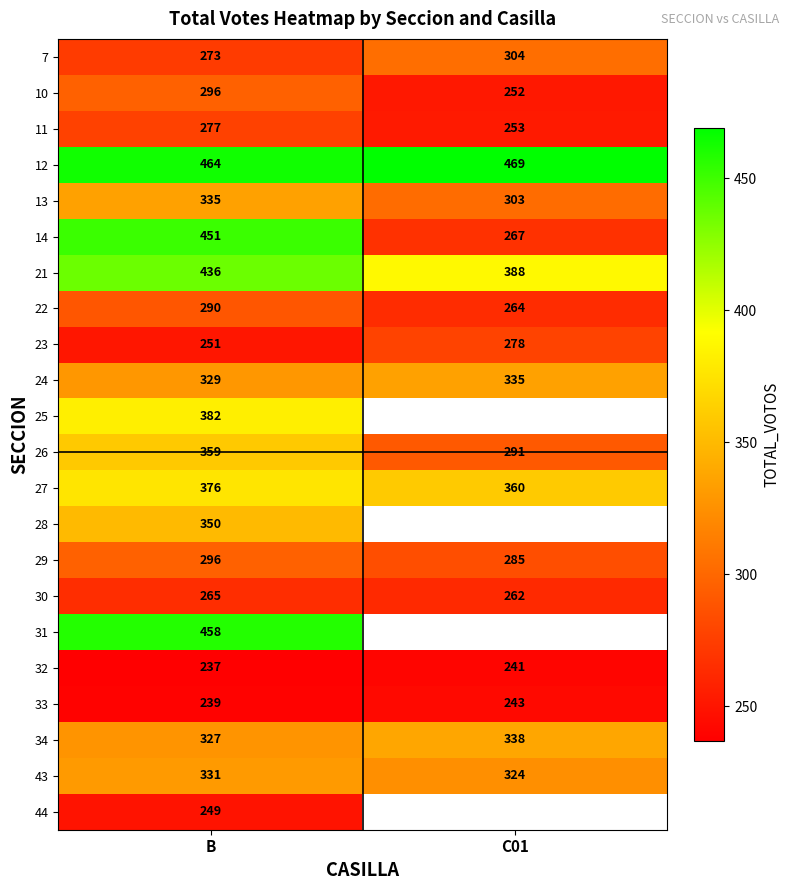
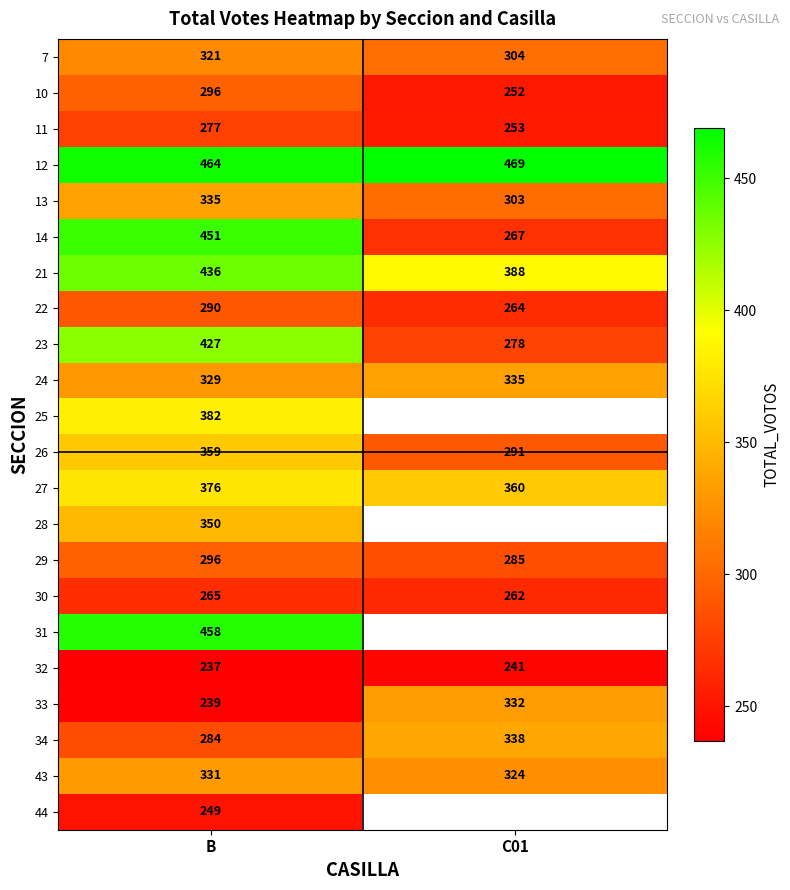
  {
    "7": {
-     "B": 273,
+     "B": 321,
      "C01": 304
    },
    "10": {
      "B": 296,
      "C01": 252
    },
    "11": {
      "B": 277,
      "C01": 253
    },
    "12": {
      "B": 464,
      "C01": 469
    },
    "13": {
      "B": 335,
      "C01": 303
    },
    "14": {
      "B": 451,
      "C01": 267
    },
    "21": {
      "B": 436,
      "C01": 388
    },
    "22": {
      "B": 290,
      "C01": 264
    },
    "23": {
-     "B": 251,
+     "B": 427,
      "C01": 278
    },
    "24": {
      "B": 329,
      "C01": 335
    },
    "25": {
      "B": 382
    },
    "26": {
      "B": 359,
      "C01": 291
    },
    "27": {
      "B": 376,
      "C01": 360
    },
    "28": {
      "B": 350
    },
    "29": {
      "B": 296,
      "C01": 285
    },
    "30": {
      "B": 265,
      "C01": 262
    },
    "31": {
      "B": 458
    },
    "32": {
      "B": 237,
      "C01": 241
    },
    "33": {
      "B": 239,
-     "C01": 243
+     "C01": 332
    },
    "34": {
-     "B": 327,
+     "B": 284,
      "C01": 338
    },
    "43": {
      "B": 331,
      "C01": 324
    },
    "44": {
      "B": 249
    }
  }
